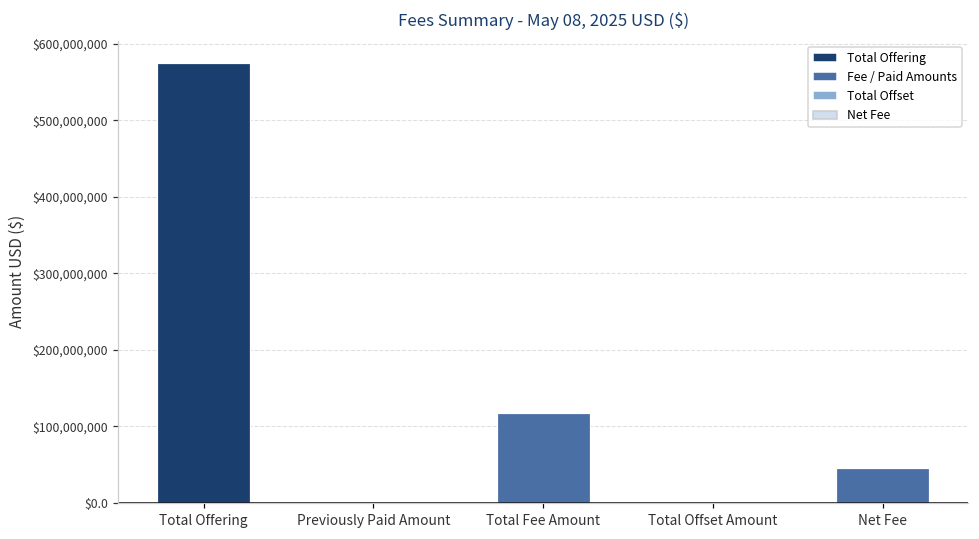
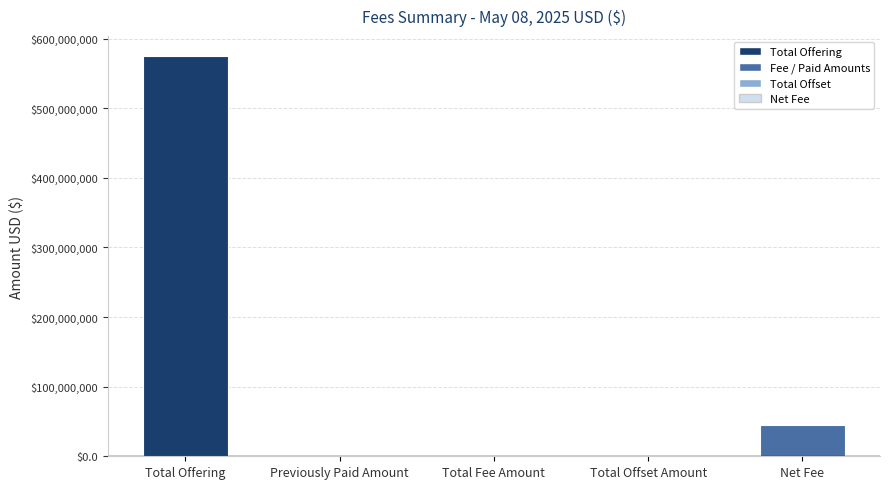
  {
    "Total Offering": "$570,000,000",
    "Previously Paid Amount": "$0",
-   "Total Fee Amount": "$120,000,000",
+   "Total Fee Amount": "$0",
    "Total Offset Amount": "$0",
    "Net Fee": "$50,000,000"
  }
